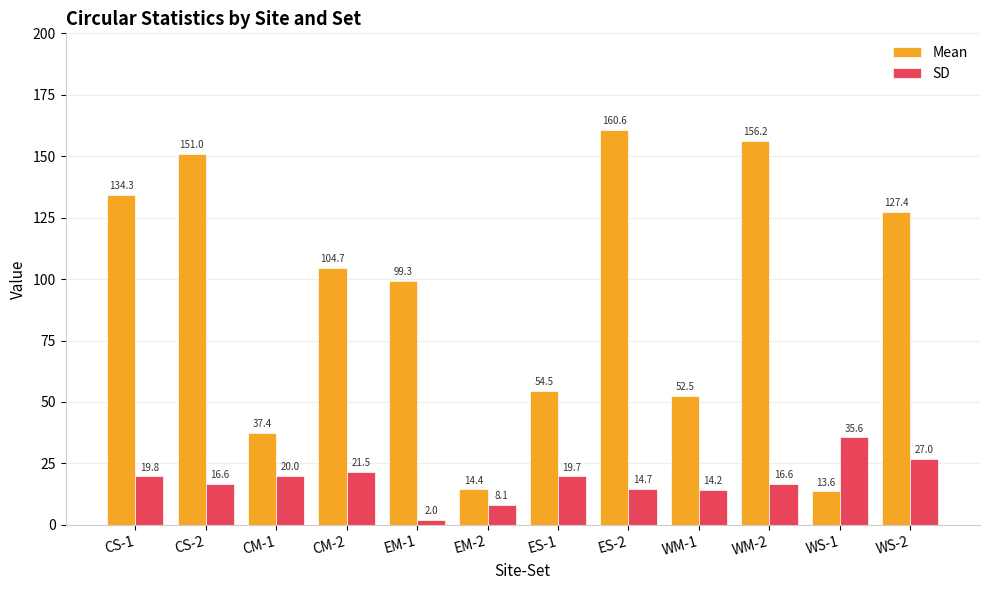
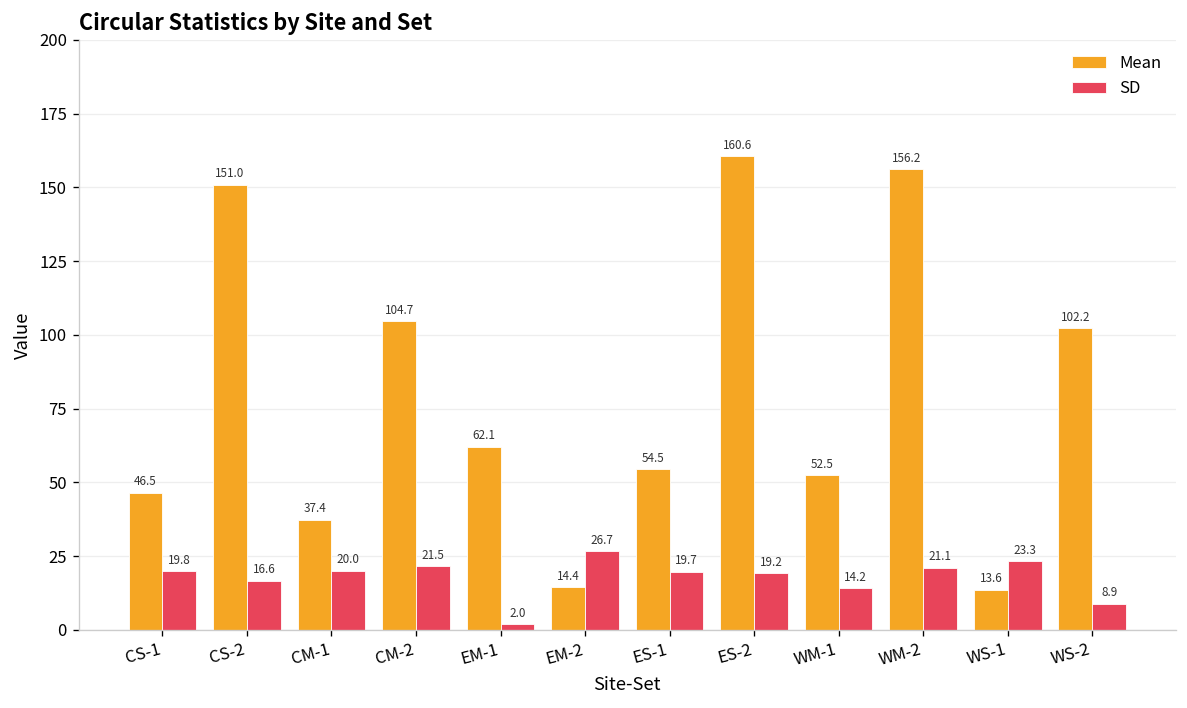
  {
    "Mean": {
-     "CS-1": 134.3,
+     "CS-1": 46.5,
      "CS-2": 151.0,
      "CM-1": 37.4,
      "CM-2": 104.7,
-     "EM-1": 99.3,
+     "EM-1": 62.1,
      "EM-2": 14.4,
      "ES-1": 54.5,
      "ES-2": 160.6,
      "WM-1": 52.5,
      "WM-2": 156.2,
      "WS-1": 13.6,
-     "WS-2": 127.4
+     "WS-2": 102.2
    },
    "SD": {
      "CS-1": 19.8,
      "CS-2": 16.6,
      "CM-1": 20.0,
      "CM-2": 21.5,
      "EM-1": 2.0,
-     "EM-2": 8.1,
+     "EM-2": 26.7,
      "ES-1": 19.7,
-     "ES-2": 14.7,
+     "ES-2": 19.2,
      "WM-1": 14.2,
-     "WM-2": 16.6,
-     "WS-1": 35.6,
-     "WS-2": 27.0
+     "WM-2": 21.1,
+     "WS-1": 23.3,
+     "WS-2": 8.9
    }
  }
